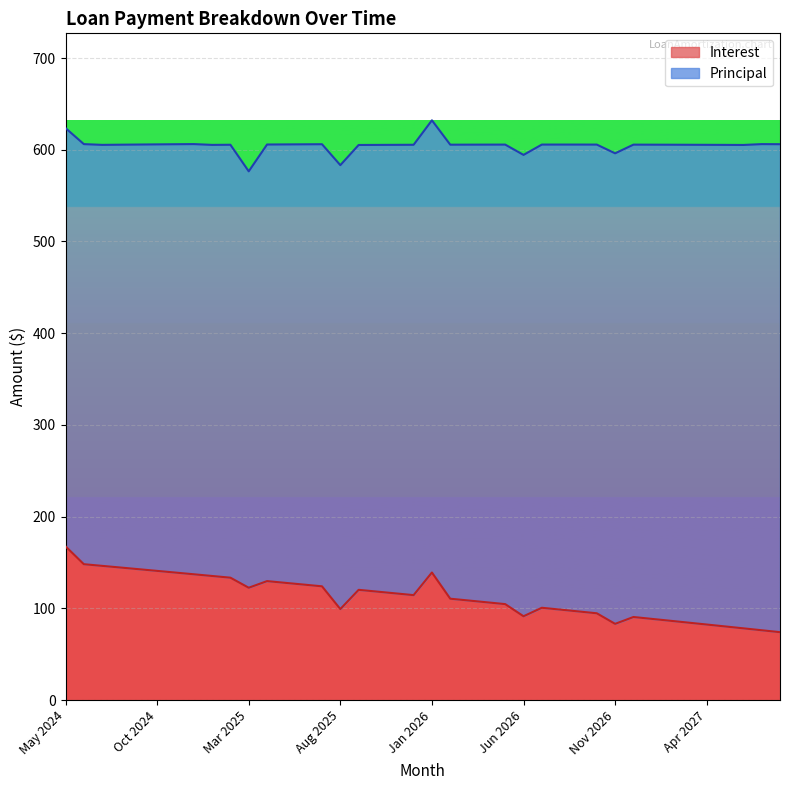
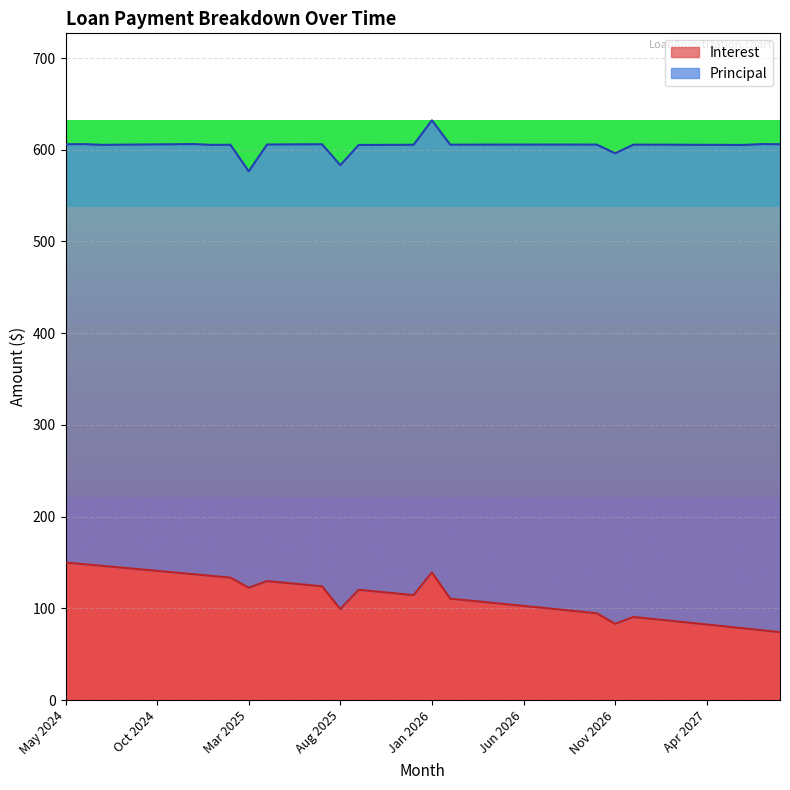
  {
    "Interest": {
-     "May 2024": 170,
+     "May 2024": 150,
      "Oct 2024": 140,
      "Mar 2025": 120,
      "Aug 2025": 100,
      "Jan 2026": 140,
-     "Jun 2026": 90,
+     "Jun 2026": 100,
      "Nov 2026": 80,
      "Apr 2027": 80
    },
    "Principal": {
      "May 2024": 460,
      "Oct 2024": 470,
      "Mar 2025": 450,
      "Aug 2025": 480,
      "Jan 2026": 490,
      "Jun 2026": 500,
      "Nov 2026": 510,
      "Apr 2027": 520
    }
  }
